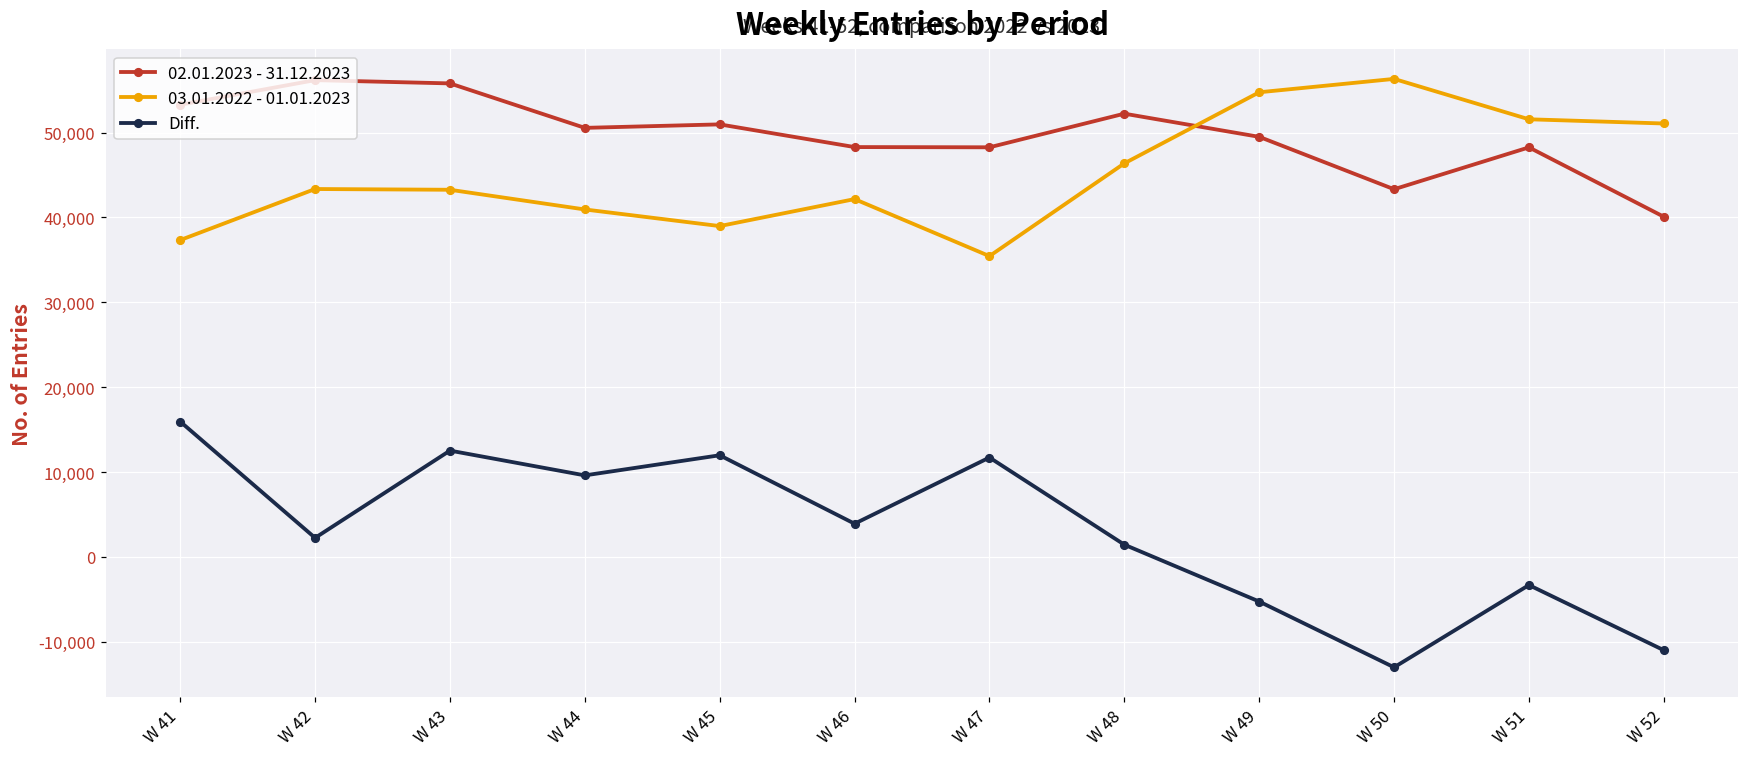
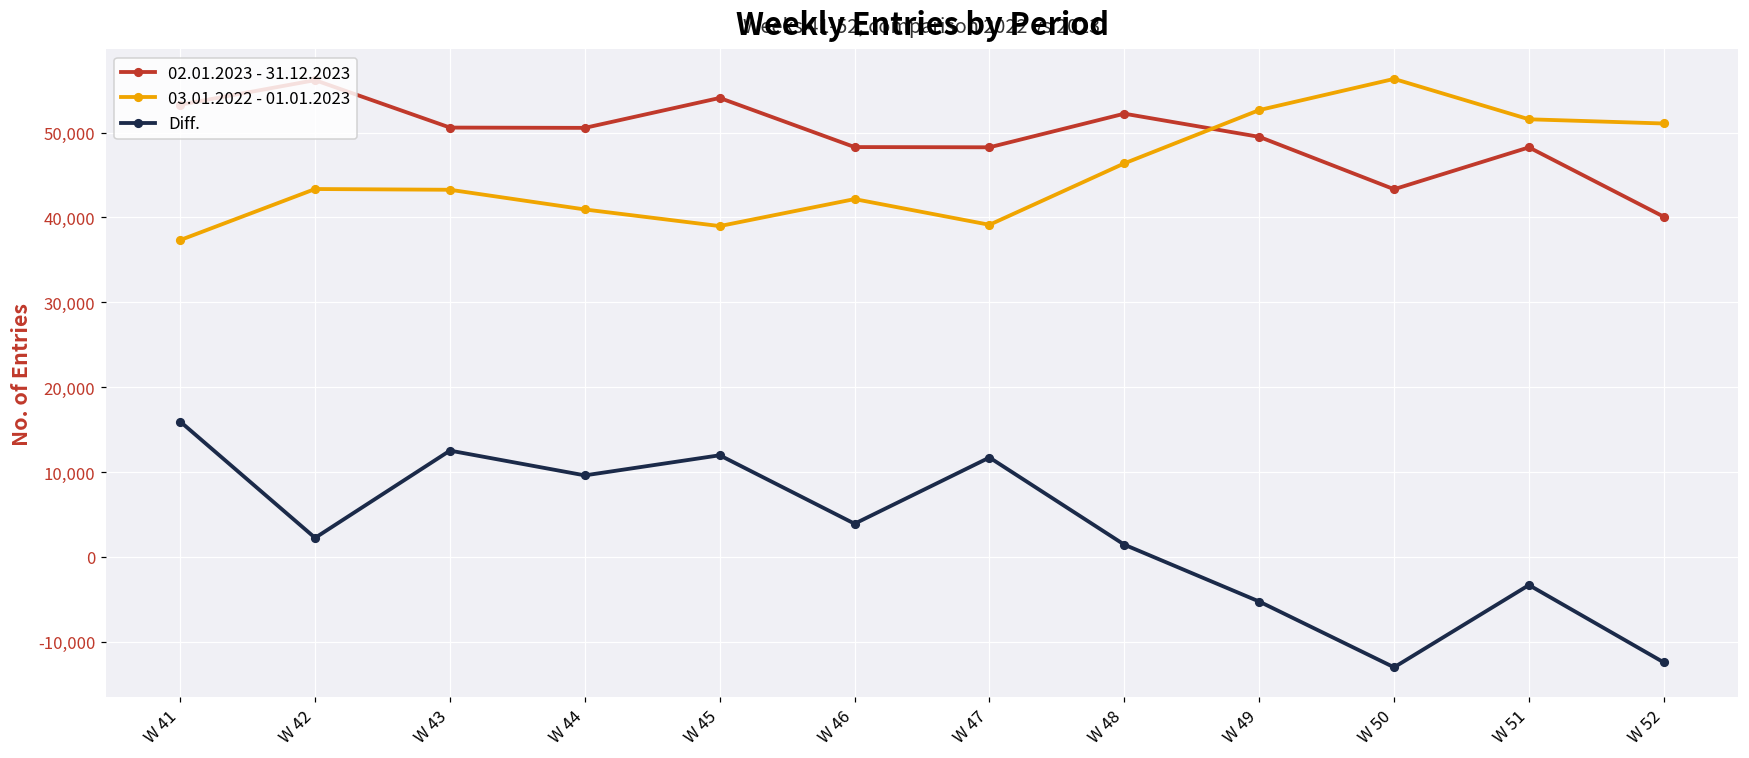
  {
    "02.01.2023 - 31.12.2023": {
-     "W 43": "56,000",
+     "W 43": "51,000",
      "W 44": "51,000",
-     "W 45": "51,000",
+     "W 45": "54,000",
      "W 46": "48,000",
      "W 47": "48,000",
      "W 48": "52,000",
      "W 49": "49,000",
      "W 50": "43,000",
      "W 51": "48,000",
      "W 52": "40,000"
    },
    "03.01.2022 - 01.01.2023": {
      "W 41": "37,000",
      "W 42": "43,000",
      "W 43": "43,000",
      "W 44": "41,000",
      "W 45": "39,000",
      "W 46": "42,000",
-     "W 47": "35,000",
+     "W 47": "39,000",
      "W 48": "46,000",
-     "W 49": "55,000",
+     "W 49": "53,000",
      "W 50": "56,000",
      "W 51": "52,000",
      "W 52": "51,000"
    },
    "Diff.": {
      "W 41": "16,000",
      "W 42": "2,000",
      "W 43": "13,000",
      "W 44": "10,000",
      "W 45": "12,000",
      "W 46": "4,000",
      "W 47": "12,000",
      "W 48": "1,000",
      "W 49": "-5,000",
      "W 50": "-13,000",
      "W 51": "-3,000",
-     "W 52": "-11,000"
+     "W 52": "-12,000"
    }
  }
